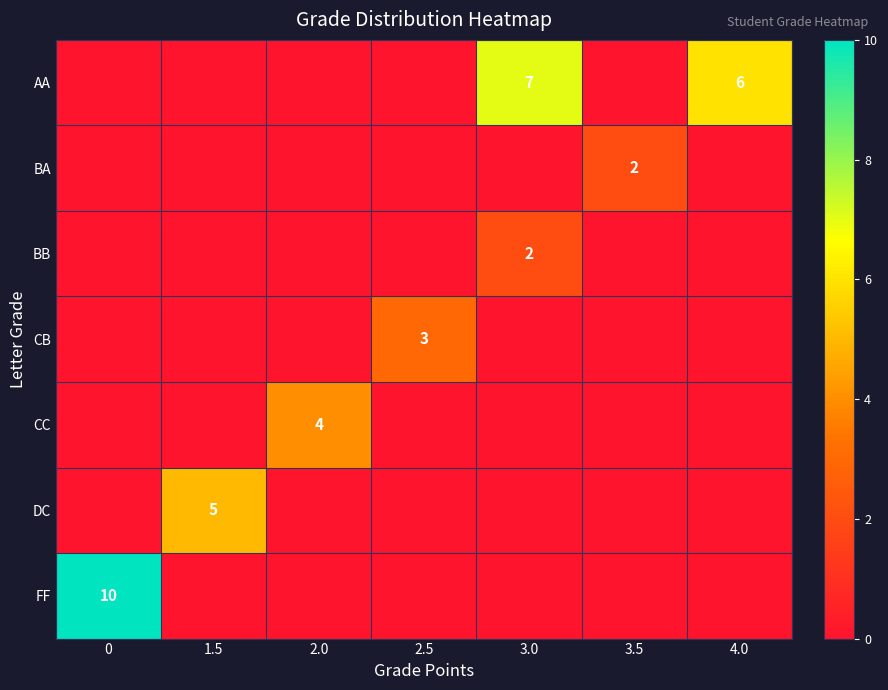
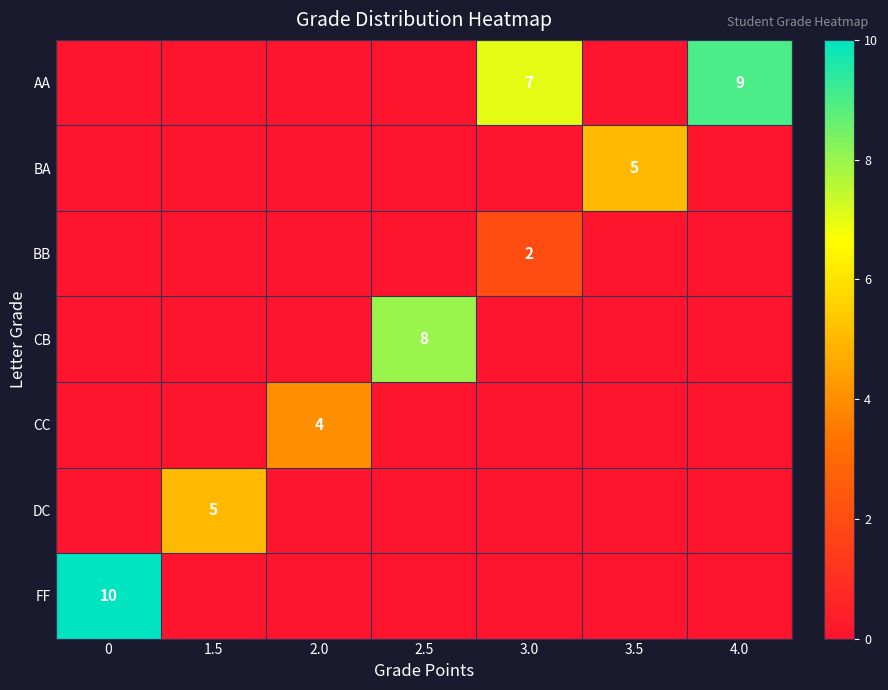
  {
    "AA": {
      "3.0": 7,
-     "4.0": 6
+     "4.0": 9
    },
    "BA": {
-     "3.5": 2
+     "3.5": 5
    },
    "BB": {
      "3.0": 2
    },
    "CB": {
-     "2.5": 3
+     "2.5": 8
    },
    "CC": {
      "2.0": 4
    },
    "DC": {
      "1.5": 5
    },
    "FF": {
      "0": 10
    }
  }
